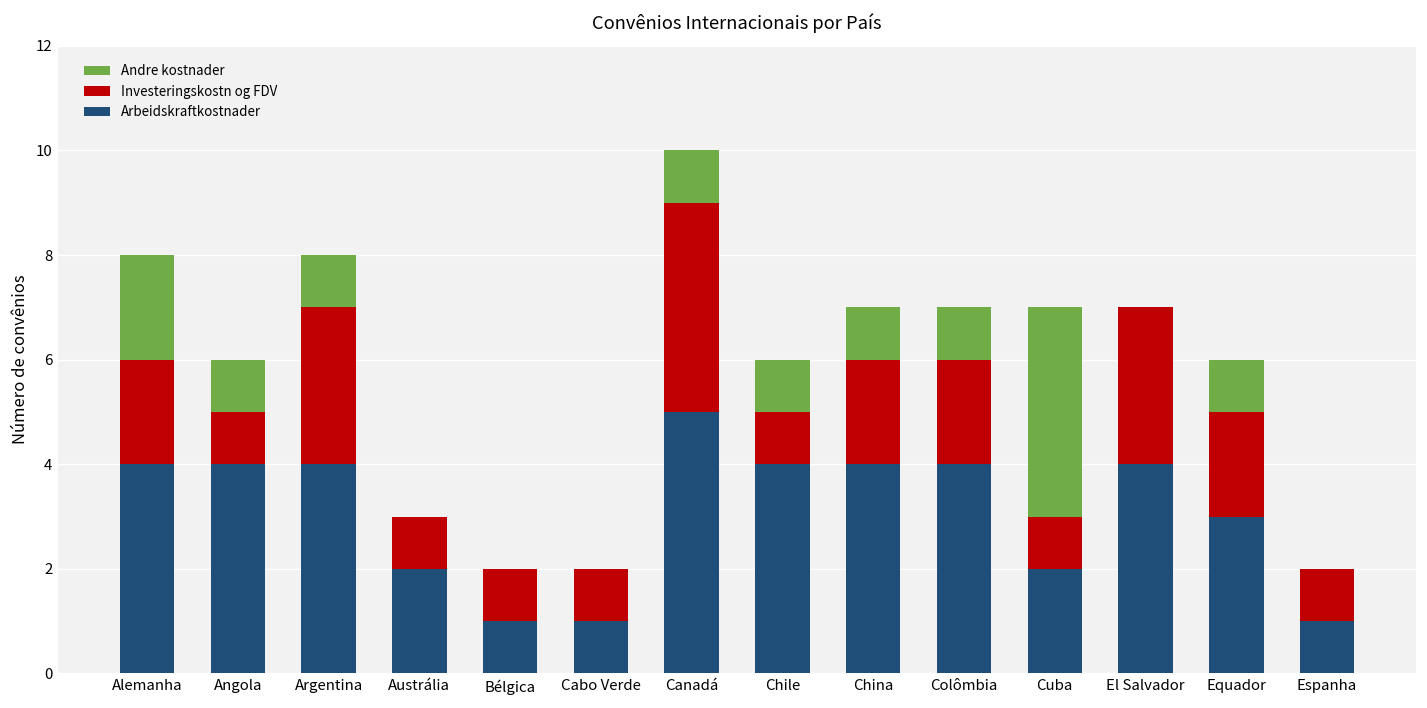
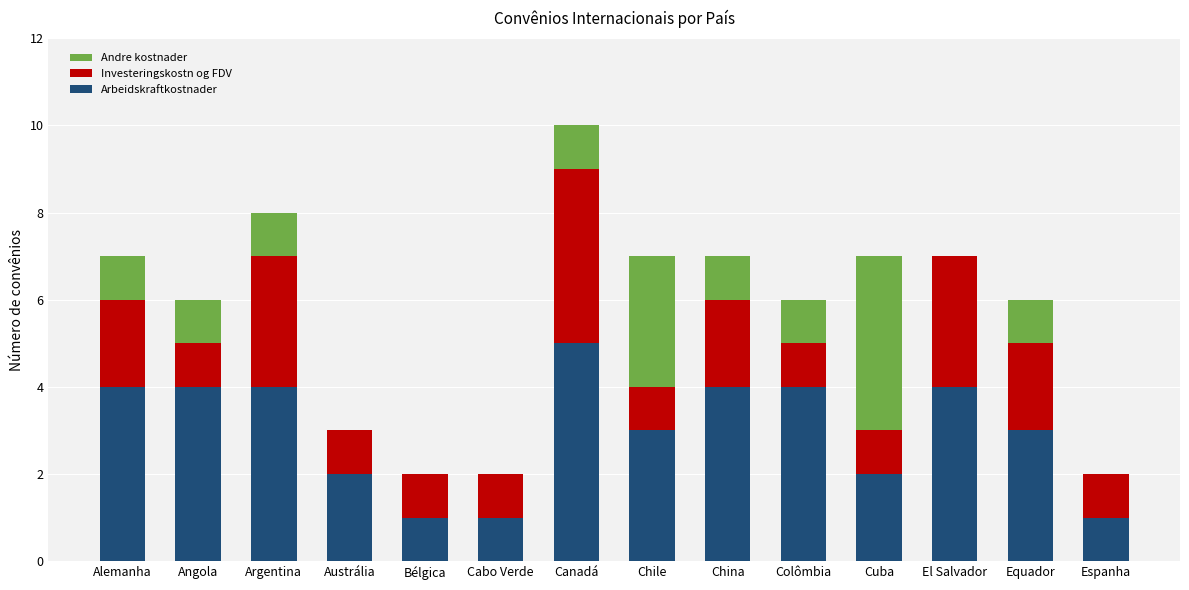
  {
    "Arbeidskraftkostnader": {
      "Alemanha": 4,
      "Angola": 4,
      "Argentina": 4,
      "Austrália": 2,
      "Bélgica": 1,
      "Cabo Verde": 1,
      "Canadá": 5,
-     "Chile": 4,
+     "Chile": 3,
      "China": 4,
      "Colômbia": 4,
      "Cuba": 2,
      "El Salvador": 4,
      "Equador": 3,
      "Espanha": 1
    },
    "Investeringskostn og FDV": {
      "Alemanha": 2,
      "Angola": 1,
      "Argentina": 3,
      "Austrália": 1,
      "Bélgica": 1,
      "Cabo Verde": 1,
      "Canadá": 4,
      "Chile": 1,
      "China": 2,
-     "Colômbia": 2,
+     "Colômbia": 1,
      "Cuba": 1,
      "El Salvador": 3,
      "Equador": 2,
      "Espanha": 1
    },
    "Andre kostnader": {
-     "Alemanha": 2,
+     "Alemanha": 1,
      "Angola": 1,
      "Argentina": 1,
      "Austrália": 0,
      "Bélgica": 0,
      "Cabo Verde": 0,
      "Canadá": 1,
-     "Chile": 1,
+     "Chile": 3,
      "China": 1,
      "Colômbia": 1,
      "Cuba": 4,
      "El Salvador": 0,
      "Equador": 1,
      "Espanha": 0
    }
  }
